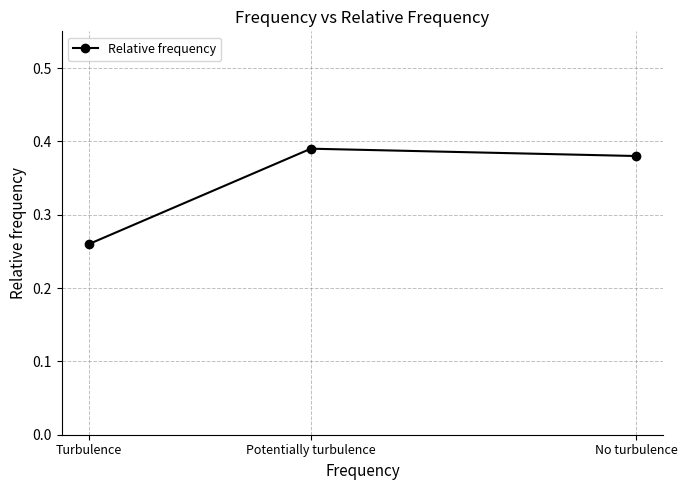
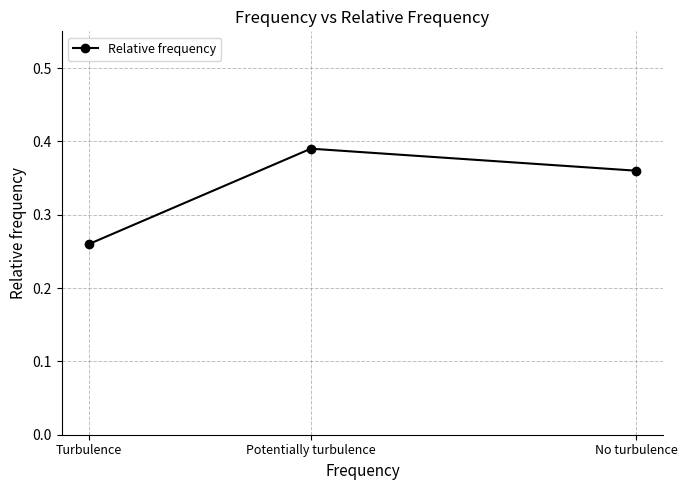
  {
    "Turbulence": 0.26,
    "Potentially turbulence": 0.39,
-   "No turbulence": 0.38
+   "No turbulence": 0.36
  }
